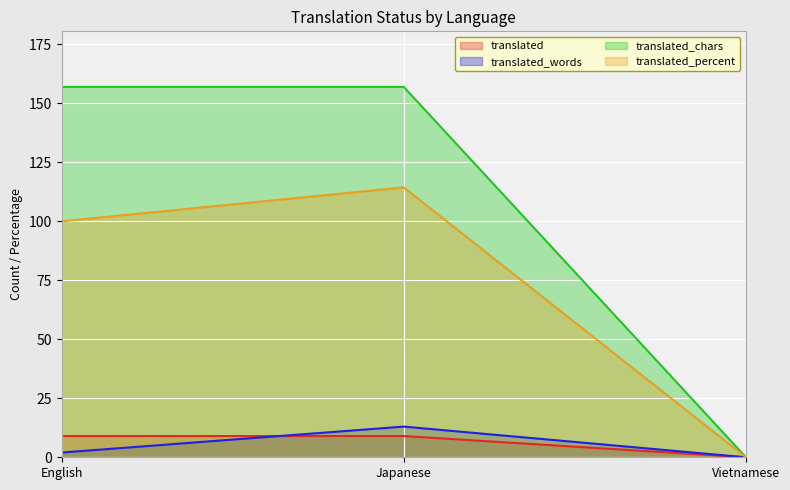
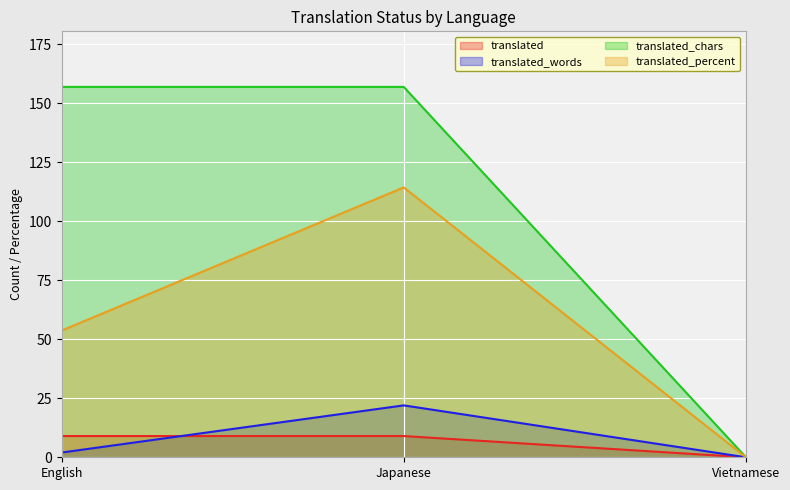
  {
    "translated": {
      "English": 9,
      "Japanese": 9
    },
    "translated_words": {
      "English": 2,
-     "Japanese": 13
+     "Japanese": 22
    },
    "translated_chars": {
      "English": 157,
      "Japanese": 157
    },
    "translated_percent": {
-     "English": 100,
+     "English": 54,
      "Japanese": 114
    }
  }
